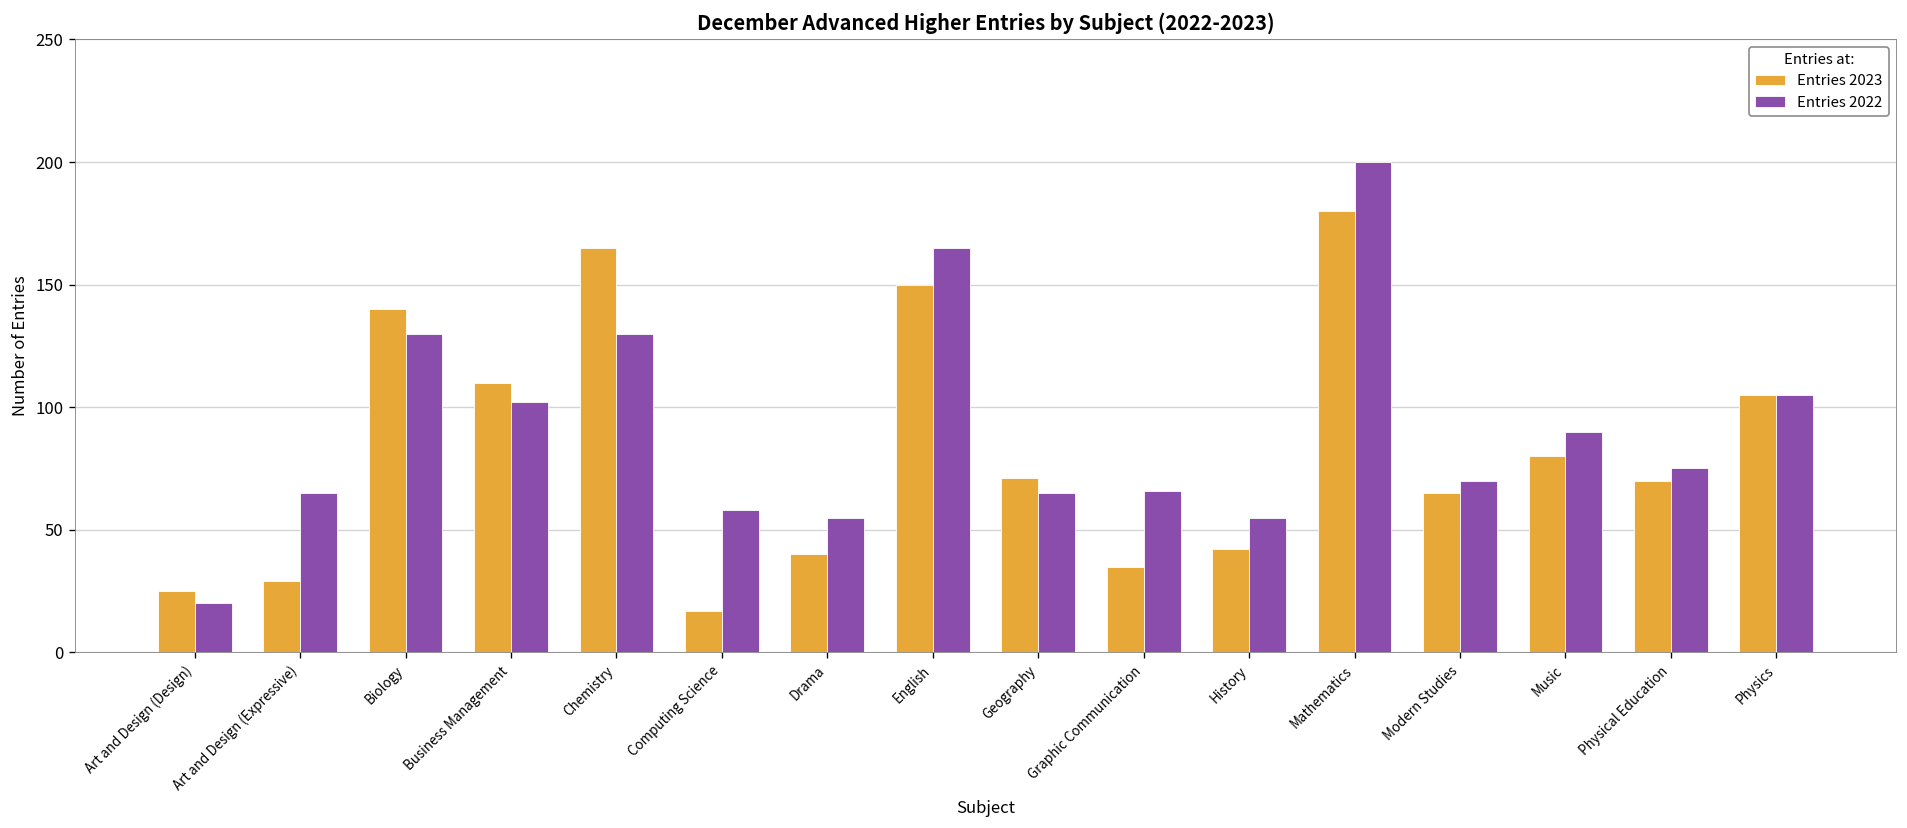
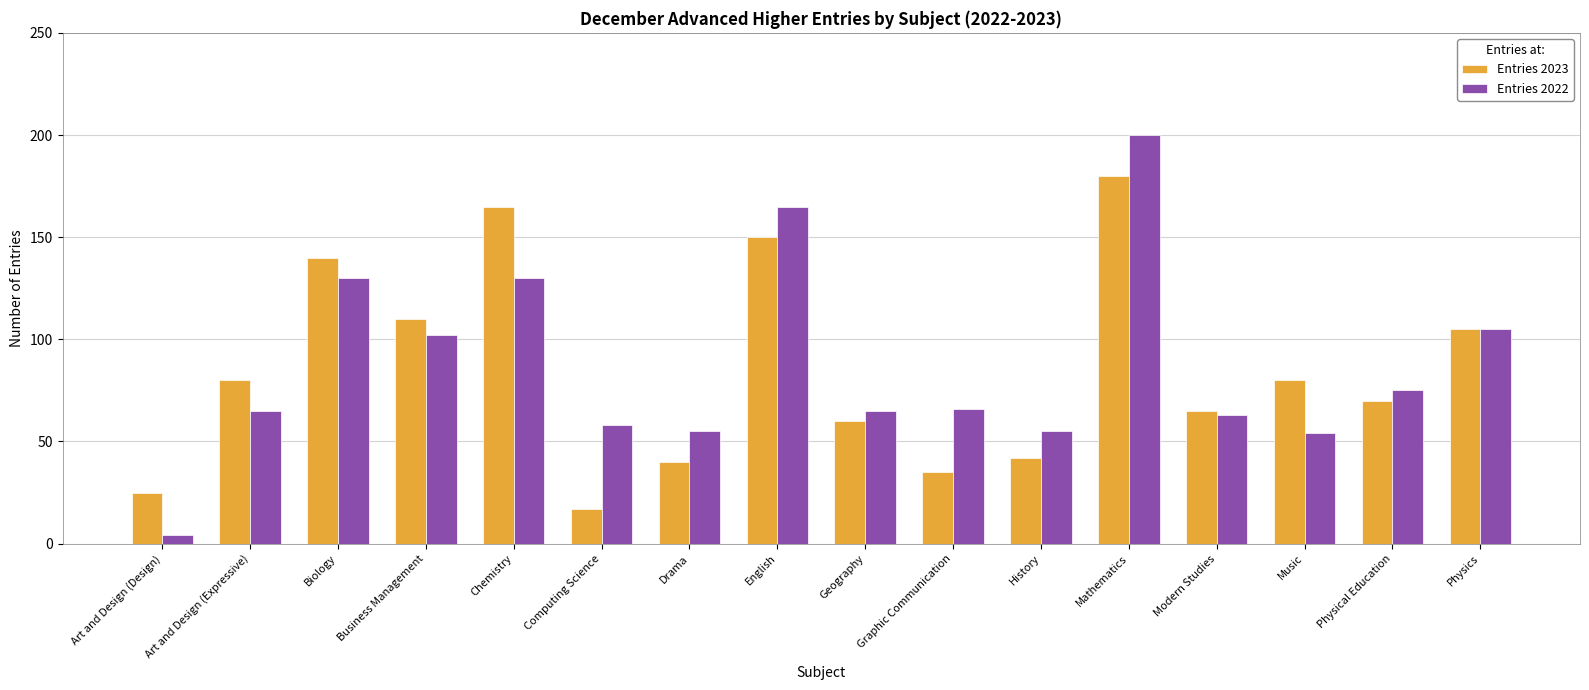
  {
    "Entries 2023": {
      "Art and Design (Design)": 25,
-     "Art and Design (Expressive)": 29,
+     "Art and Design (Expressive)": 80,
      "Biology": 140,
      "Business Management": 110,
      "Chemistry": 165,
      "Computing Science": 17,
      "Drama": 40,
      "English": 150,
-     "Geography": 71,
+     "Geography": 60,
      "Graphic Communication": 35,
      "History": 42,
      "Mathematics": 180,
      "Modern Studies": 65,
      "Music": 80,
      "Physical Education": 70,
      "Physics": 105
    },
    "Entries 2022": {
-     "Art and Design (Design)": 20,
+     "Art and Design (Design)": 4,
      "Art and Design (Expressive)": 65,
      "Biology": 130,
      "Business Management": 102,
      "Chemistry": 130,
      "Computing Science": 58,
      "Drama": 55,
      "English": 165,
      "Geography": 65,
      "Graphic Communication": 66,
      "History": 55,
      "Mathematics": 200,
-     "Modern Studies": 70,
-     "Music": 90,
+     "Modern Studies": 63,
+     "Music": 54,
      "Physical Education": 75,
      "Physics": 105
    }
  }
